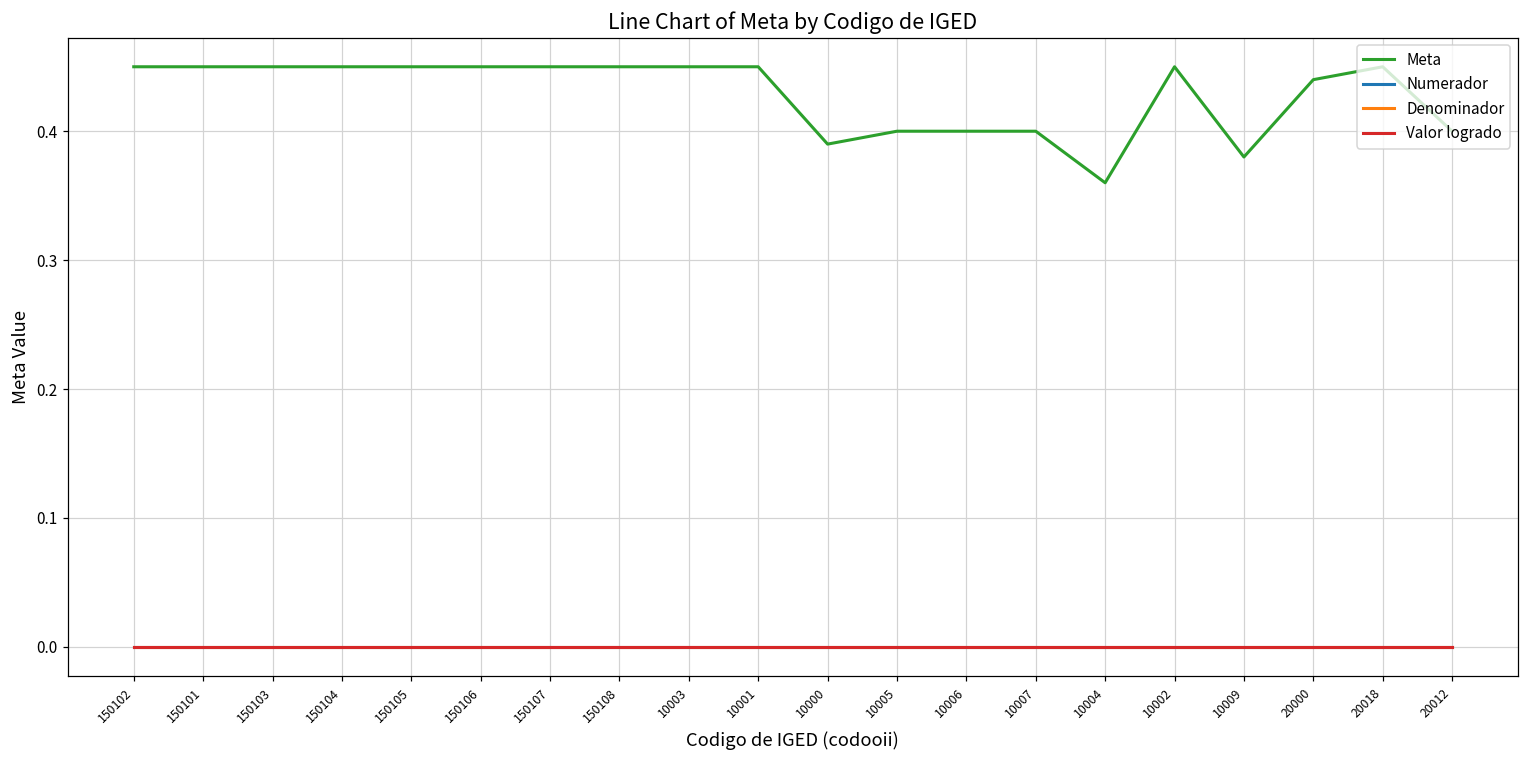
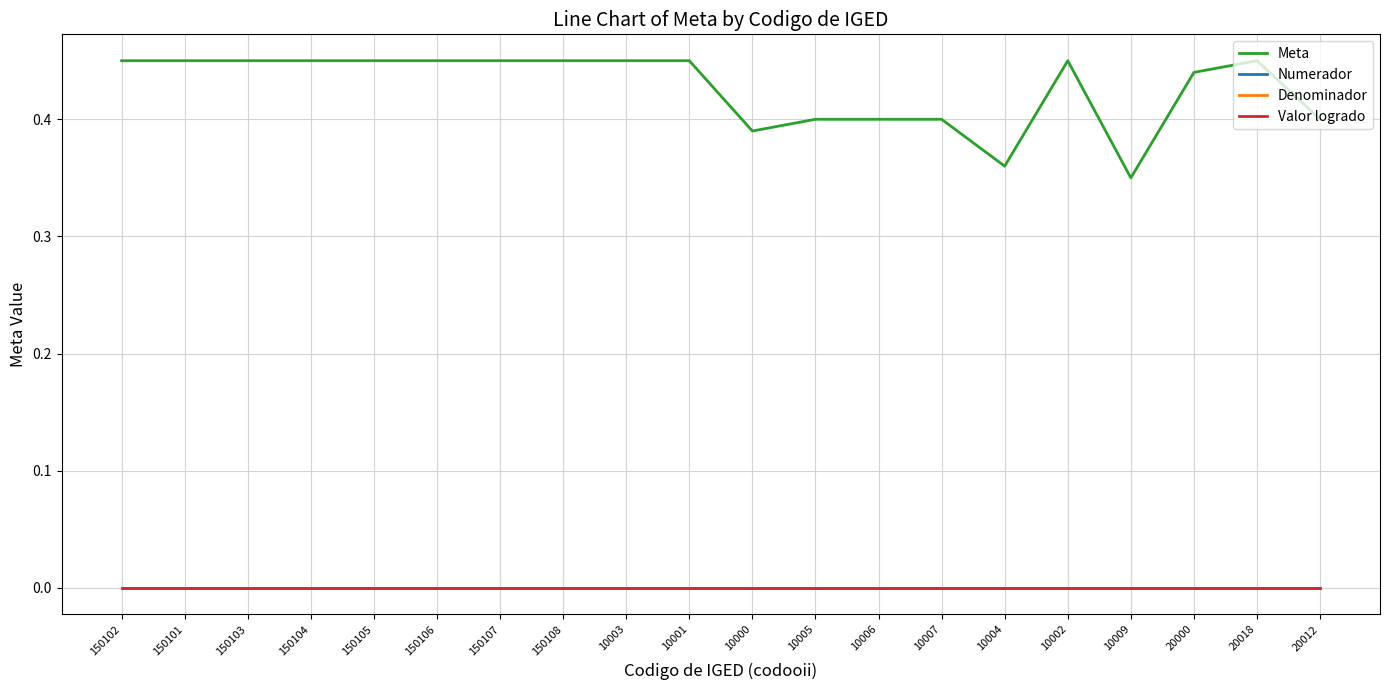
  {
    "Meta": {
      "150102": 0.45,
      "150101": 0.45,
      "150103": 0.45,
      "150104": 0.45,
      "150105": 0.45,
      "150106": 0.45,
      "150107": 0.45,
      "150108": 0.45,
      "10003": 0.45,
      "10001": 0.45,
      "10000": 0.39,
      "10005": 0.40,
      "10006": 0.40,
      "10007": 0.40,
      "10004": 0.36,
      "10002": 0.45,
-     "10009": 0.38,
+     "10009": 0.35,
      "20000": 0.44
    },
    "Valor logrado": {
      "150102": 0.00,
      "150101": 0.00,
      "150103": 0.00,
      "150104": 0.00,
      "150105": 0.00,
      "150106": 0.00,
      "150107": 0.00,
      "150108": 0.00,
      "10003": 0.00,
      "10001": 0.00,
      "10000": 0.00,
      "10005": 0.00,
      "10006": 0.00,
      "10007": 0.00,
      "10004": 0.00,
      "10002": 0.00,
      "10009": 0.00,
      "20000": 0.00,
      "20018": 0.00,
      "20012": 0.00
    }
  }
